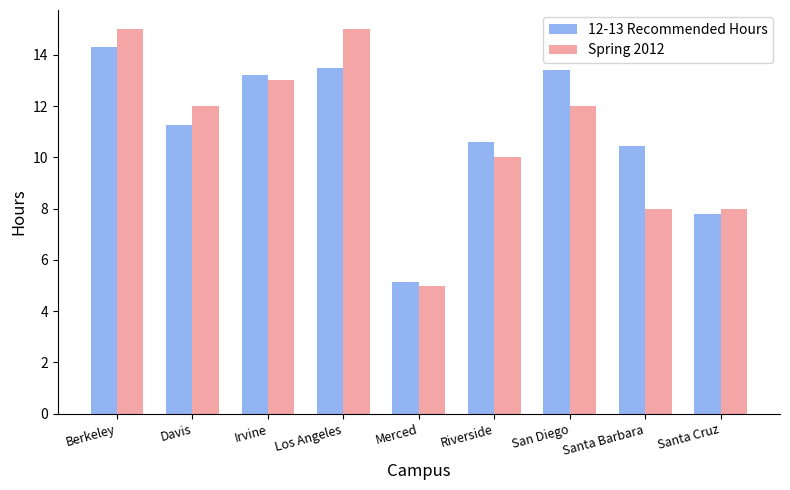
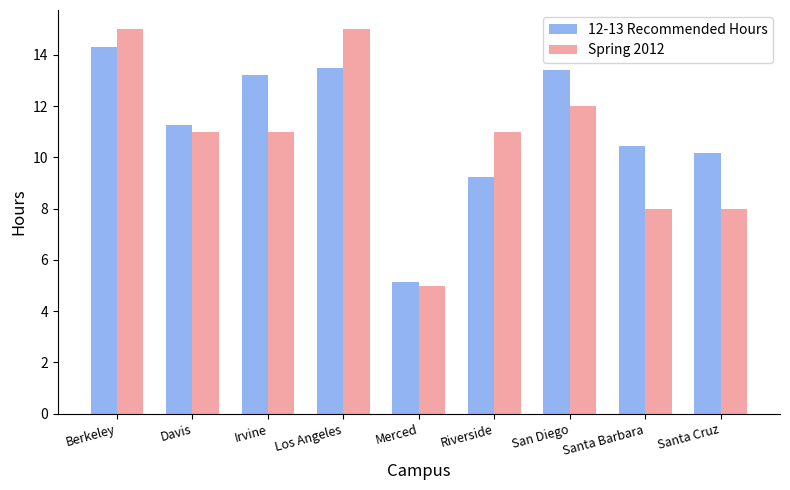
  {
    "12-13 Recommended Hours": {
      "Berkeley": 14.3,
      "Davis": 11.2,
      "Irvine": 13.2,
      "Los Angeles": 13.5,
      "Merced": 5.2,
-     "Riverside": 10.6,
+     "Riverside": 9.2,
      "San Diego": 13.4,
      "Santa Barbara": 10.4,
-     "Santa Cruz": 7.8
+     "Santa Cruz": 10.2
    },
    "Spring 2012": {
      "Berkeley": 15,
-     "Davis": 12,
-     "Irvine": 13,
+     "Davis": 11,
+     "Irvine": 11,
      "Los Angeles": 15,
      "Merced": 5,
-     "Riverside": 10,
+     "Riverside": 11,
      "San Diego": 12,
      "Santa Barbara": 8,
      "Santa Cruz": 8
    }
  }
